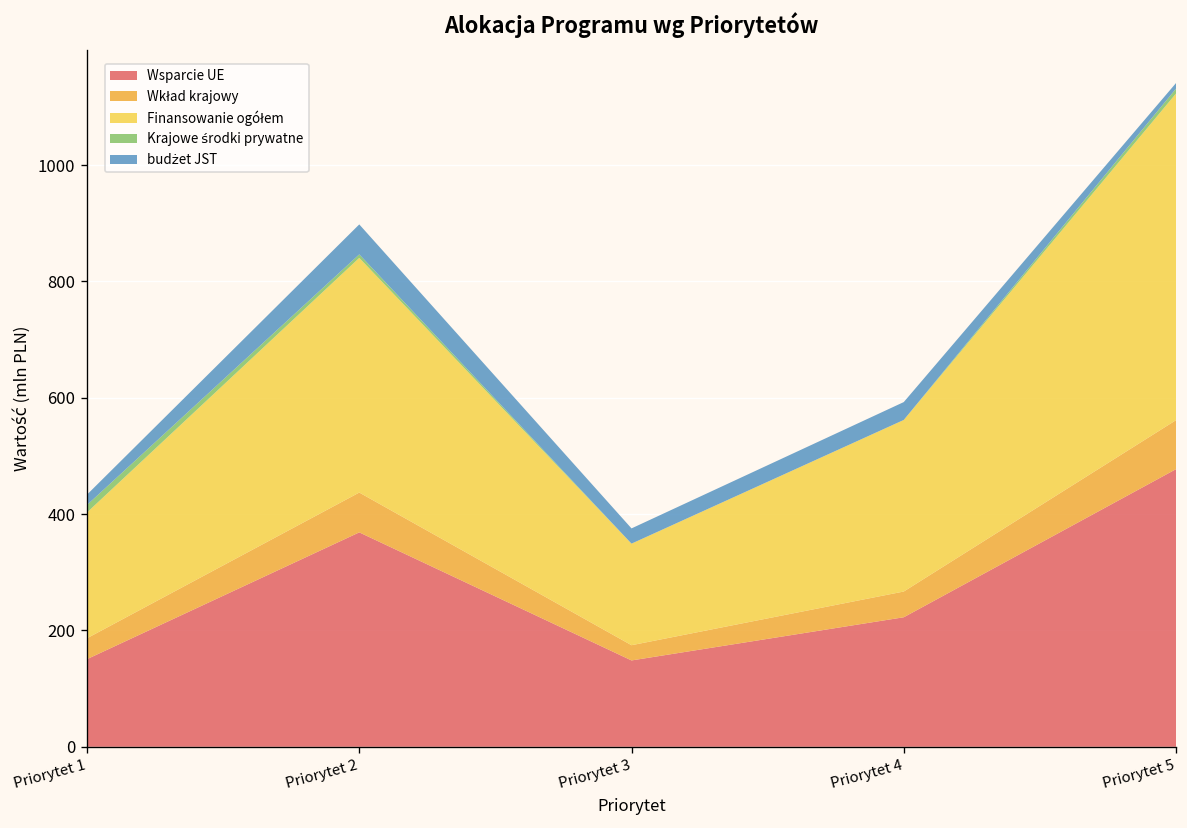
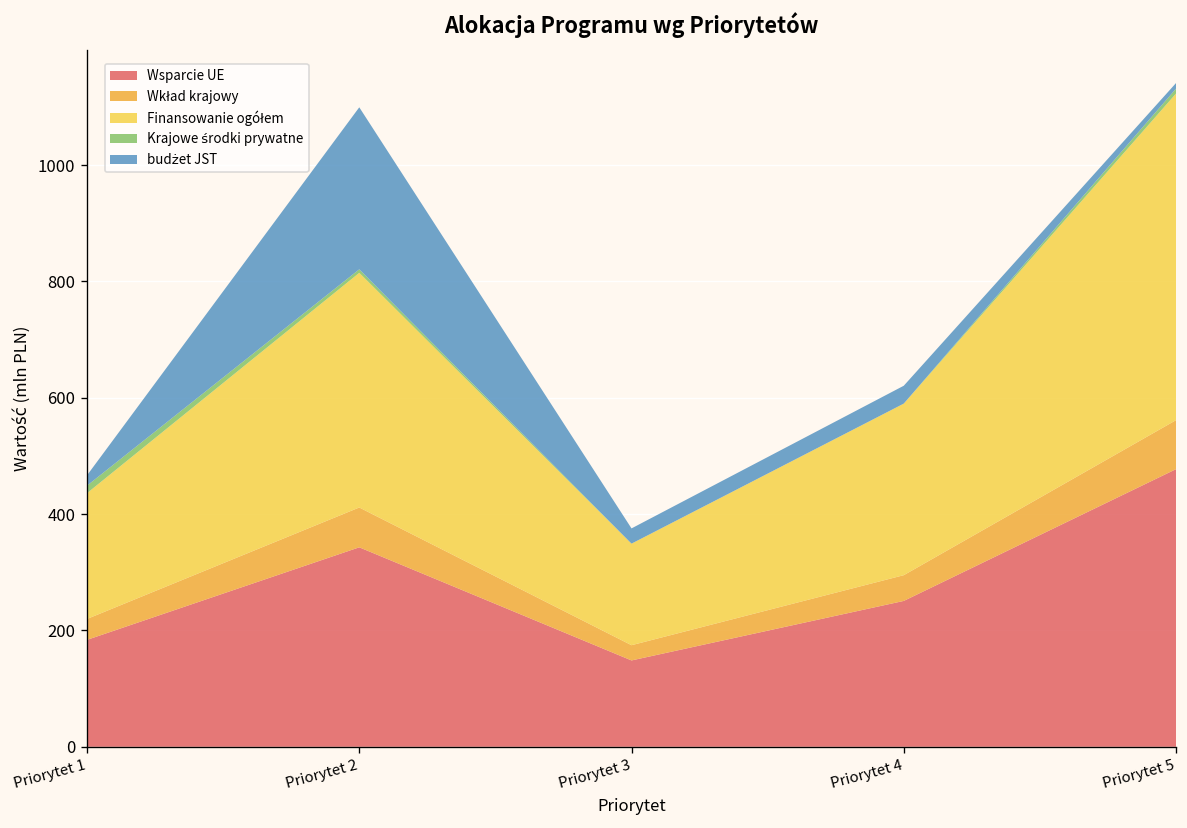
  {
    "Wsparcie UE": {
-     "Priorytet 1": 150,
-     "Priorytet 2": 370,
+     "Priorytet 1": 180,
+     "Priorytet 2": 340,
      "Priorytet 3": 150,
-     "Priorytet 4": 220,
+     "Priorytet 4": 250,
      "Priorytet 5": 480
    },
    "Krajowe środki prywatne": {
      "Priorytet 1": 10,
      "Priorytet 2": 10,
      "Priorytet 5": 10
    },
    "budżet JST": {
      "Priorytet 1": 20,
-     "Priorytet 2": 50,
+     "Priorytet 2": 280,
      "Priorytet 3": 30,
      "Priorytet 4": 30,
      "Priorytet 5": 10
    }
  }
